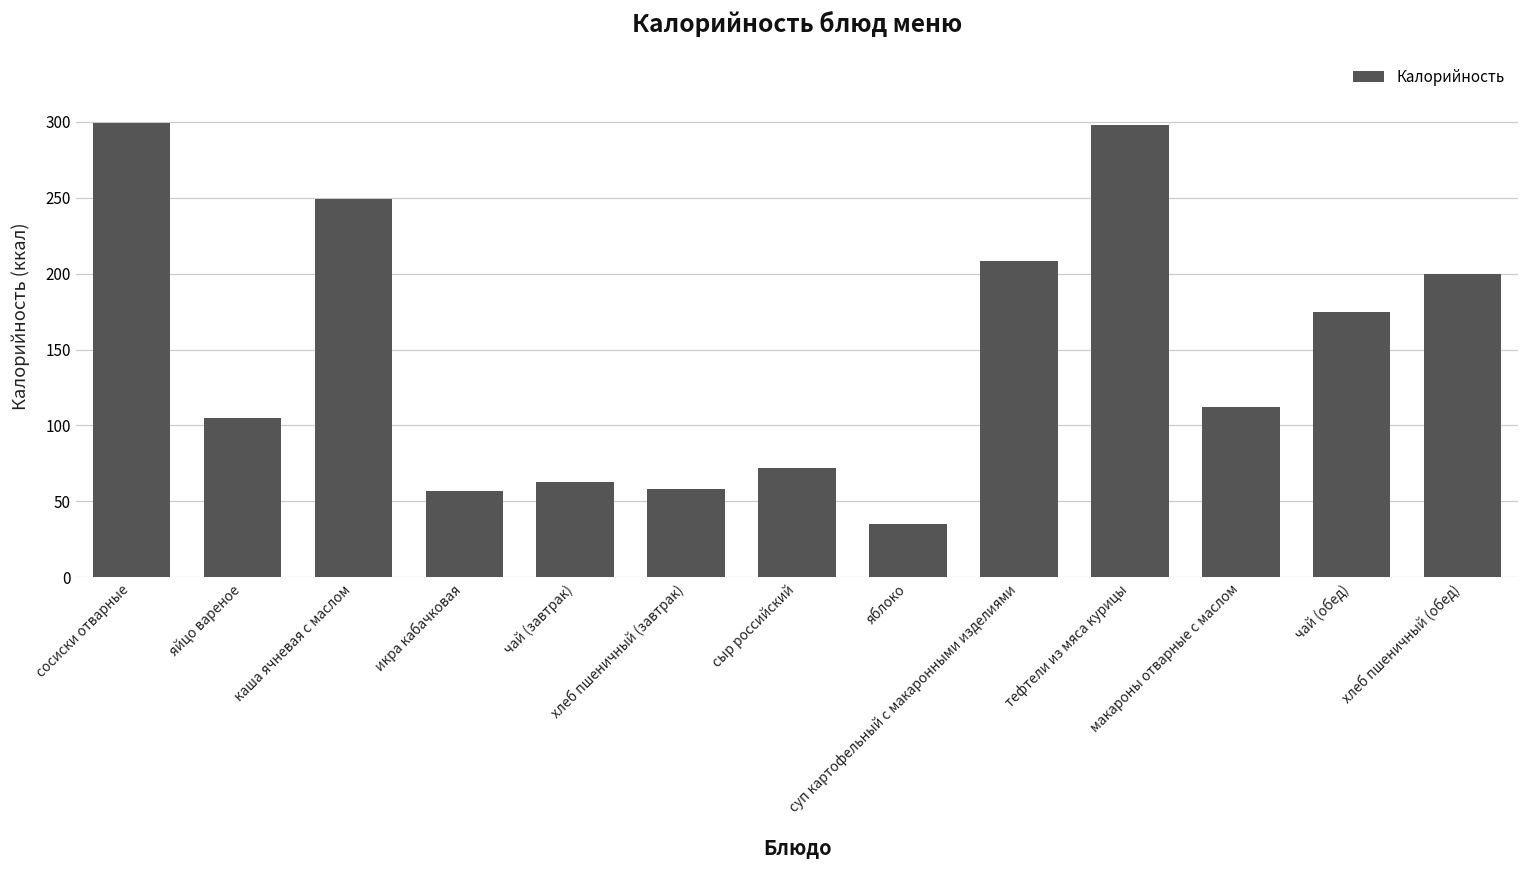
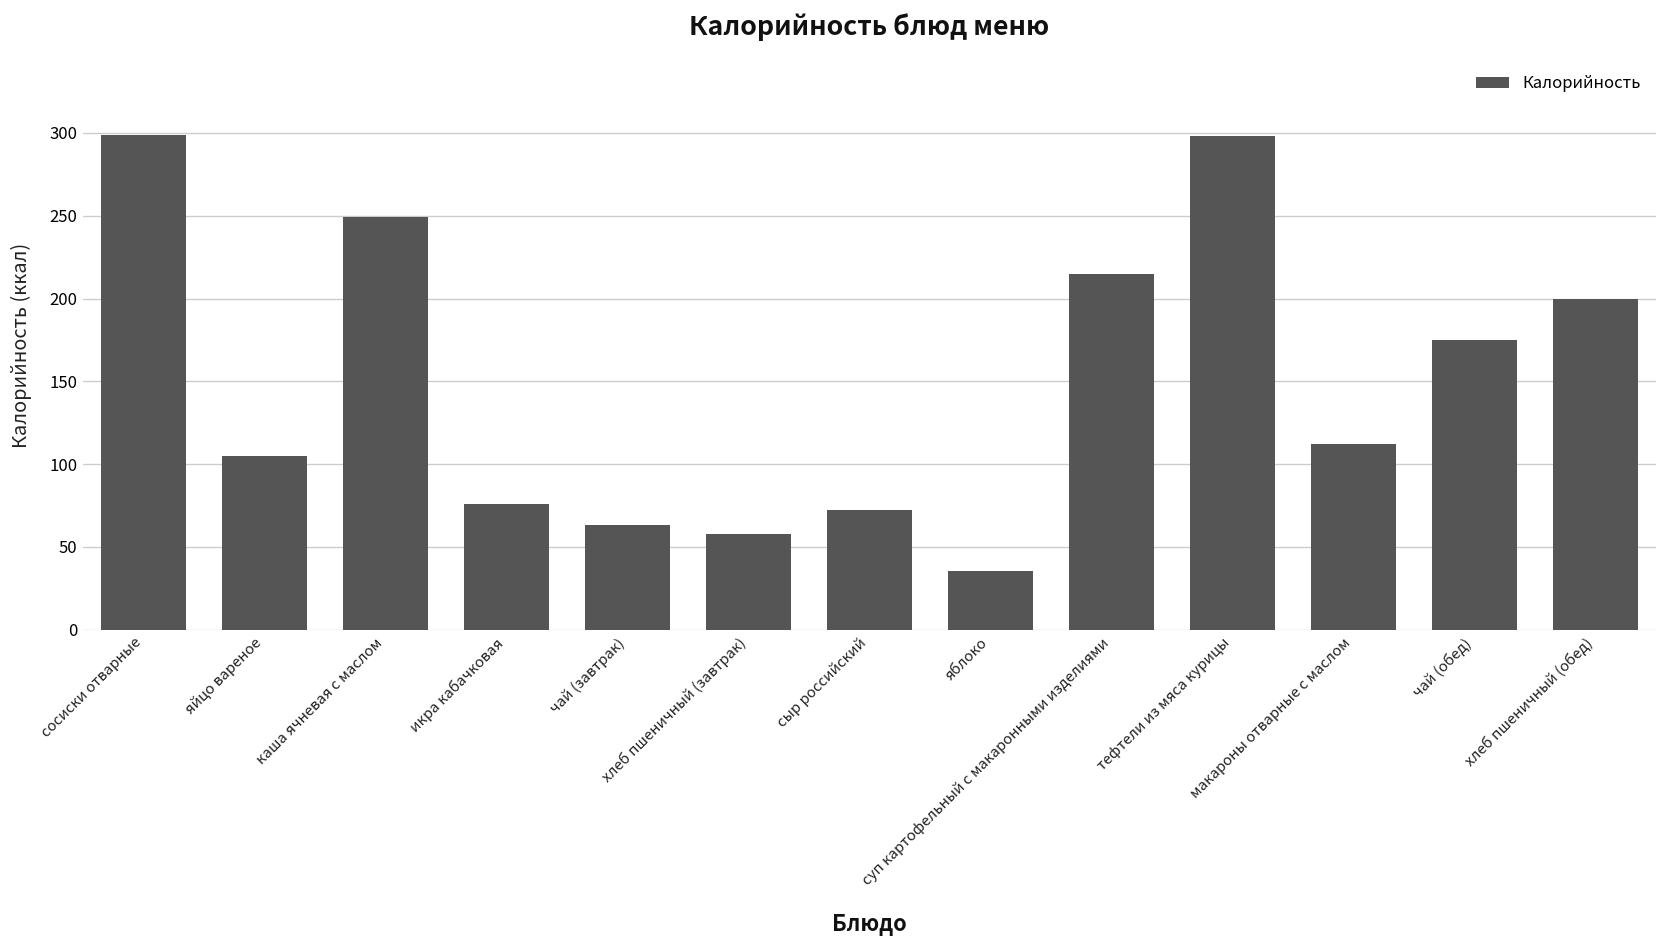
  {
    "сосиски отварные": 299,
    "яйцо вареное": 105,
    "каша ячневая с маслом": 249,
-   "икра кабачковая": 57,
+   "икра кабачковая": 76,
    "чай (завтрак)": 63,
    "хлеб пшеничный (завтрак)": 58,
    "сыр российский": 72,
    "яблоко": 35,
-   "суп картофельный с макаронными изделиями": 208,
+   "суп картофельный с макаронными изделиями": 215,
    "тефтели из мяса курицы": 298,
    "макароны отварные с маслом": 112,
    "чай (обед)": 175,
    "хлеб пшеничный (обед)": 200
  }
